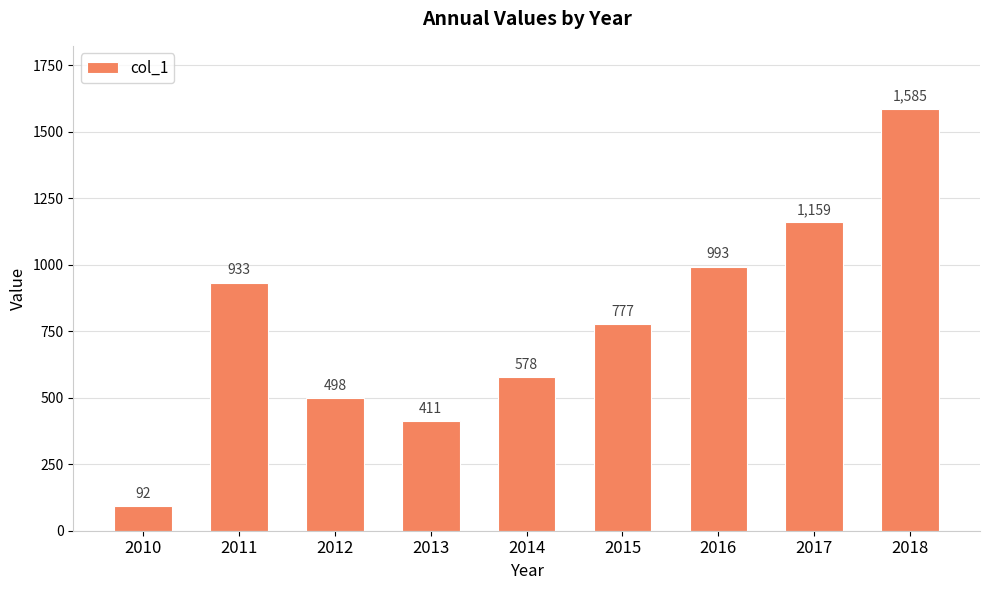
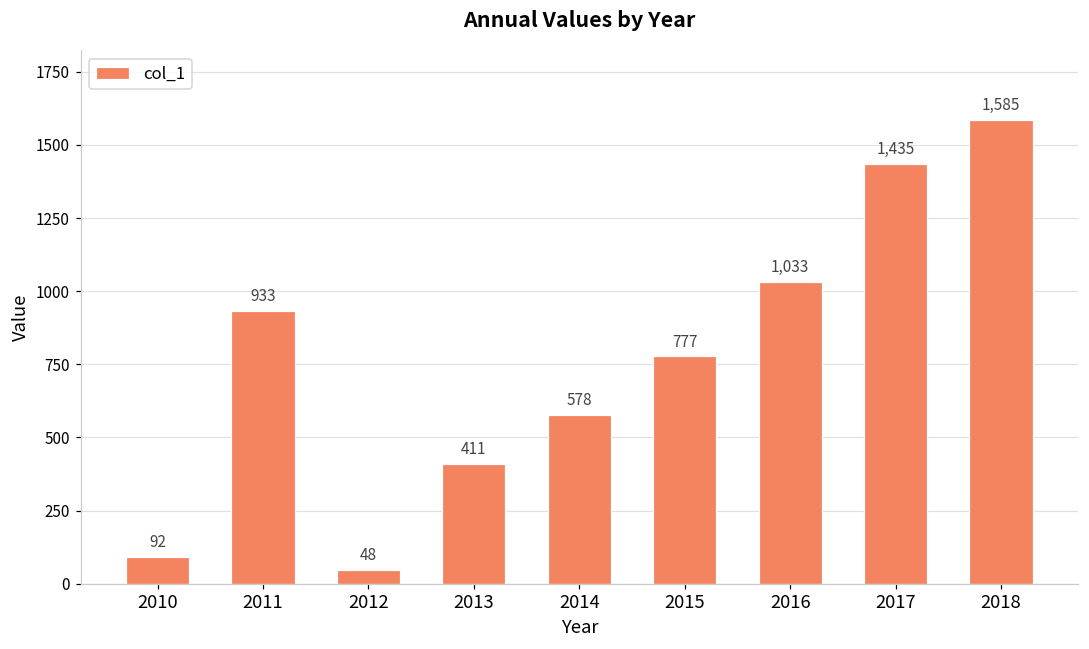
  {
    "2010": "92",
    "2011": "933",
-   "2012": "498",
+   "2012": "48",
    "2013": "411",
    "2014": "578",
    "2015": "777",
-   "2016": "993",
-   "2017": "1,159",
+   "2016": "1,033",
+   "2017": "1,435",
    "2018": "1,585"
  }
